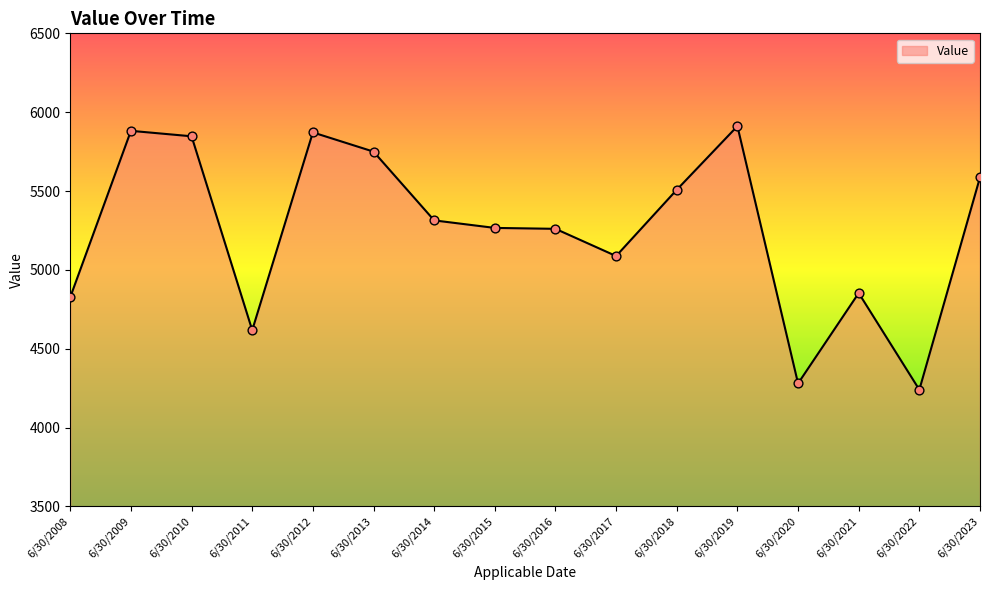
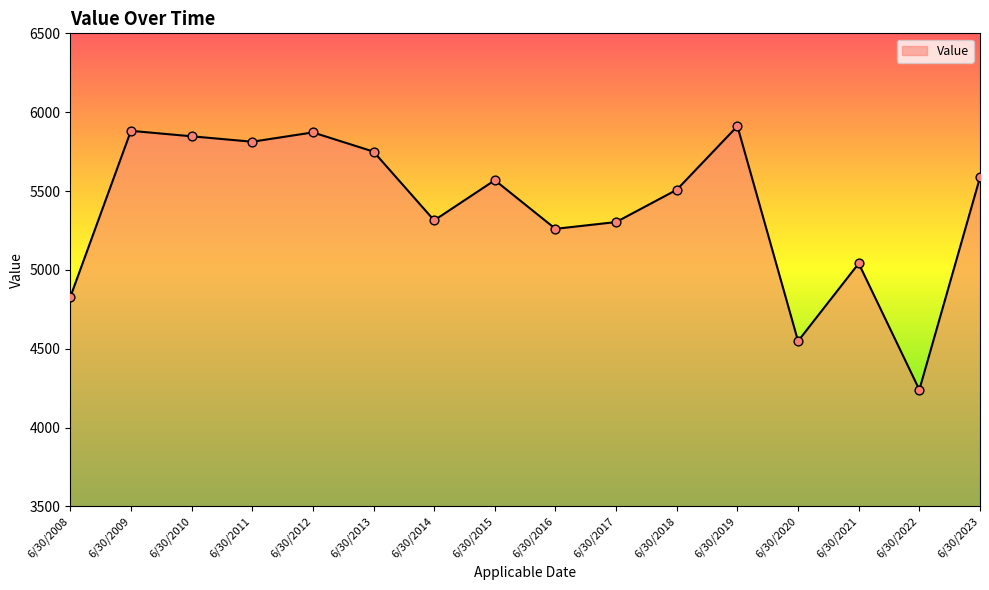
  {
    "6/30/2008": 4830,
    "6/30/2009": 5880,
    "6/30/2010": 5850,
-   "6/30/2011": 4620,
+   "6/30/2011": 5810,
    "6/30/2012": 5870,
    "6/30/2013": 5750,
    "6/30/2014": 5310,
-   "6/30/2015": 5270,
+   "6/30/2015": 5570,
    "6/30/2016": 5260,
-   "6/30/2017": 5090,
+   "6/30/2017": 5300,
    "6/30/2018": 5510,
    "6/30/2019": 5910,
-   "6/30/2020": 4280,
-   "6/30/2021": 4850,
+   "6/30/2020": 4550,
+   "6/30/2021": 5040,
    "6/30/2022": 4240,
    "6/30/2023": 5590
  }
